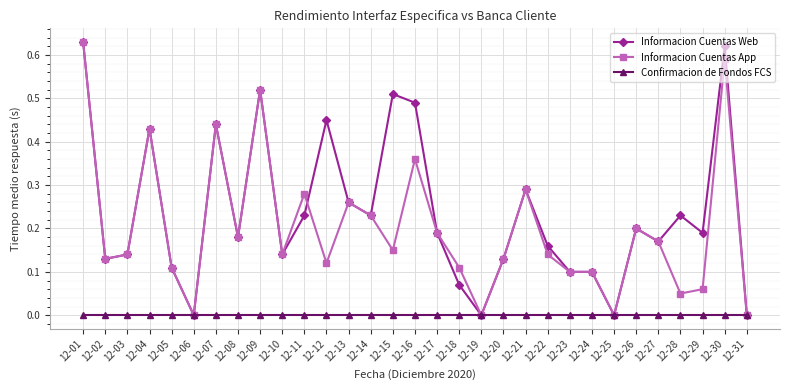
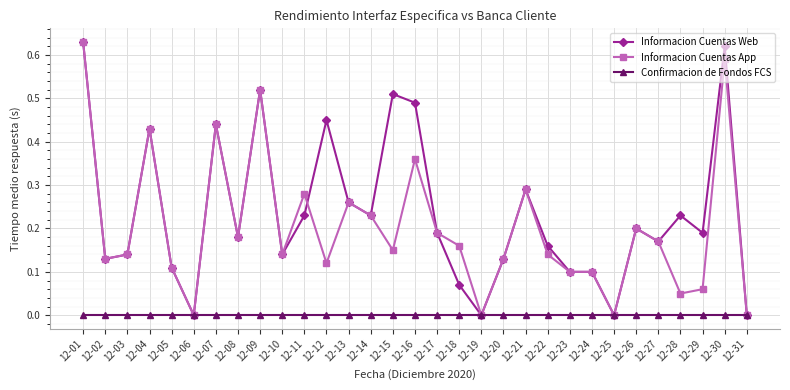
  {
    "Informacion Cuentas Web": {
      "12-11": 0.23,
      "12-12": 0.45,
      "12-15": 0.51,
      "12-16": 0.49,
      "12-18": 0.07,
      "12-22": 0.16,
      "12-28": 0.23,
      "12-29": 0.19
    },
    "Informacion Cuentas App": {
      "12-11": 0.28,
      "12-12": 0.12,
      "12-15": 0.15,
      "12-16": 0.36,
-     "12-18": 0.11,
+     "12-18": 0.16,
      "12-22": 0.14,
      "12-28": 0.05,
      "12-29": 0.06
    },
    "Confirmacion de Fondos FCS": {
      "12-01": 0.00,
      "12-02": 0.00,
      "12-03": 0.00,
      "12-04": 0.00,
      "12-05": 0.00,
      "12-07": 0.00,
      "12-08": 0.00,
      "12-09": 0.00,
      "12-10": 0.00,
      "12-11": 0.00,
      "12-12": 0.00,
      "12-13": 0.00,
      "12-14": 0.00,
      "12-15": 0.00,
      "12-16": 0.00,
      "12-17": 0.00,
      "12-18": 0.00,
      "12-20": 0.00,
      "12-21": 0.00,
      "12-22": 0.00,
      "12-23": 0.00,
      "12-24": 0.00,
      "12-26": 0.00,
      "12-27": 0.00,
      "12-28": 0.00,
      "12-29": 0.00,
      "12-30": 0.00
    }
  }
